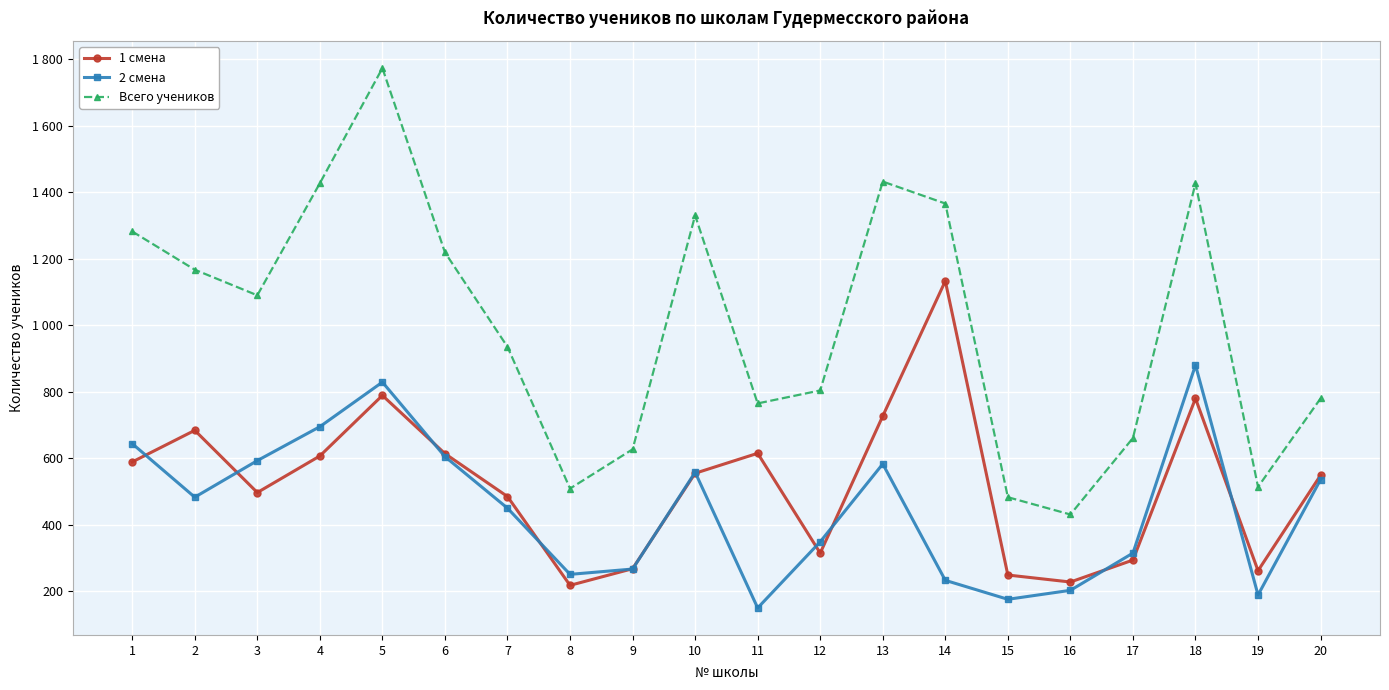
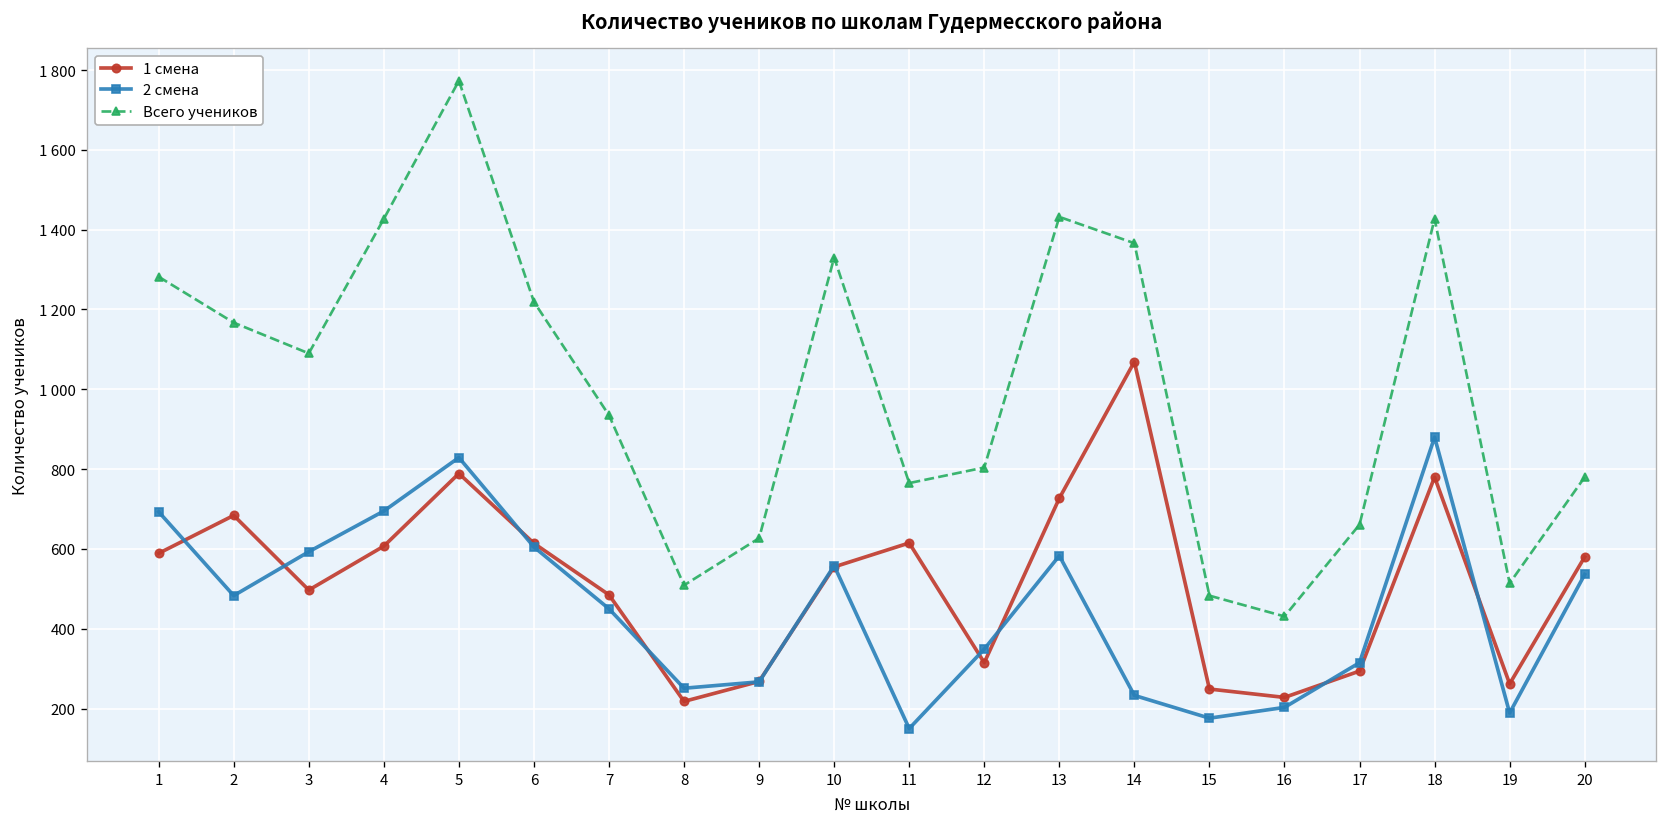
  {
    "1 смена": {
      "1": 590,
      "2": 680,
      "3": 500,
      "4": 610,
      "5": 790,
      "6": 610,
      "7": 490,
      "8": 220,
      "11": 620,
      "12": 320,
      "13": 730,
-     "14": 1130,
+     "14": 1070,
      "15": 250,
      "16": 230,
      "17": 290,
      "18": 780,
      "19": 260,
-     "20": 550
+     "20": 580
    },
    "2 смена": {
-     "1": 640,
+     "1": 690,
      "2": 480,
      "3": 590,
      "4": 700,
      "5": 830,
      "6": 610,
      "7": 450,
      "8": 250,
      "11": 150,
      "12": 350,
      "13": 580,
      "14": 230,
      "15": 180,
      "16": 200,
      "17": 320,
      "18": 880,
      "19": 190,
      "20": 540
    },
    "Всего учеников": {
      "1": 1280,
      "2": 1170,
      "3": 1090,
      "4": 1430,
      "5": 1770,
      "6": 1220,
      "7": 940,
      "8": 510,
      "9": 630,
      "10": 1330,
      "11": 770,
      "12": 800,
      "13": 1430,
      "14": 1370,
      "15": 480,
      "16": 430,
      "17": 660,
      "18": 1430,
      "19": 510,
      "20": 780
    }
  }
